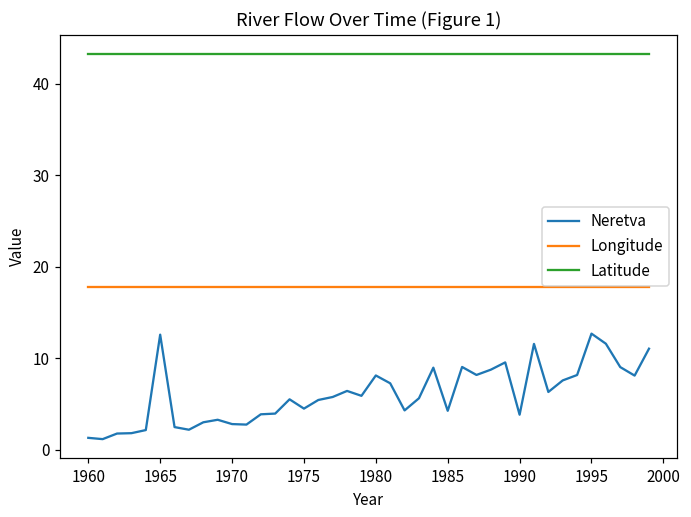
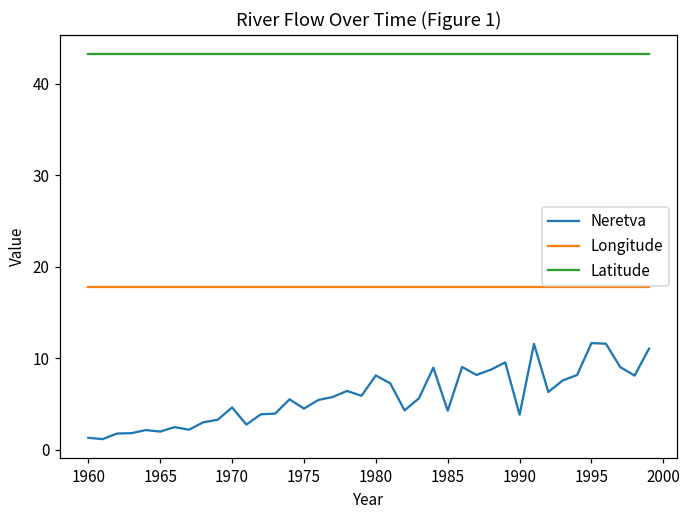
  {
    "Neretva": {
      "1960": 1,
-     "1965": 13,
-     "1970": 3,
+     "1965": 2,
+     "1970": 5,
      "1975": 5,
      "1980": 8,
      "1985": 4,
      "1990": 4,
-     "1995": 13
+     "1995": 12
    },
    "Longitude": {
      "1960": 18,
      "1965": 18,
      "1970": 18,
      "1975": 18,
      "1980": 18,
      "1985": 18,
      "1990": 18,
      "1995": 18
    },
    "Latitude": {
      "1960": 43,
      "1965": 43,
      "1970": 43,
      "1975": 43,
      "1980": 43,
      "1985": 43,
      "1990": 43,
      "1995": 43
    }
  }
